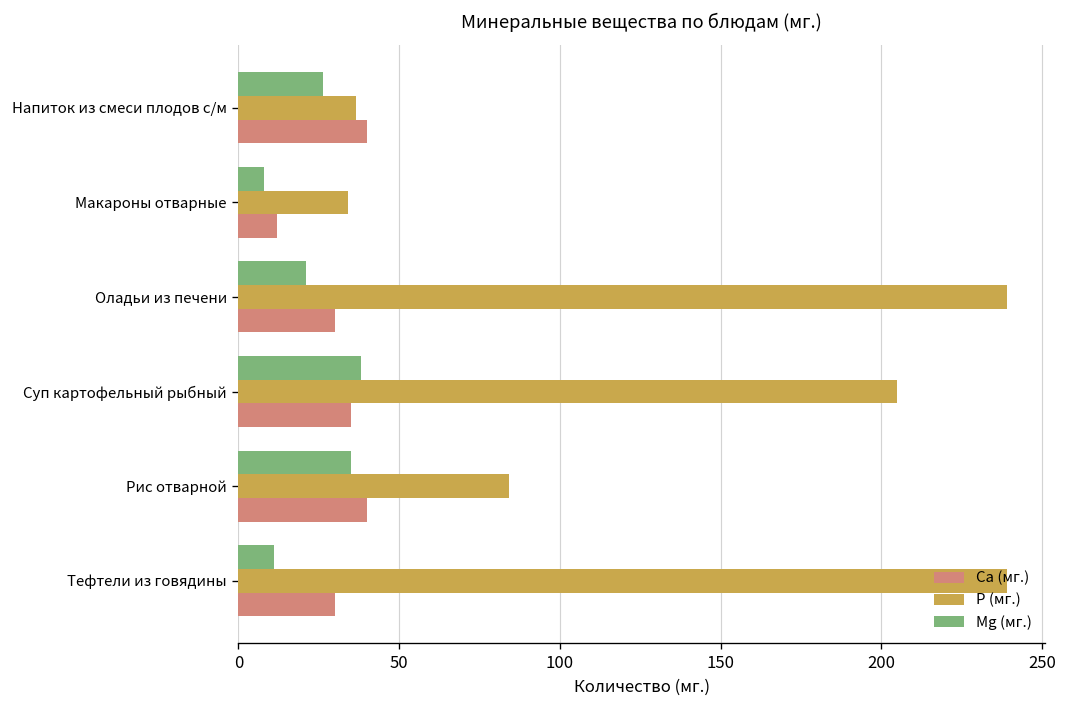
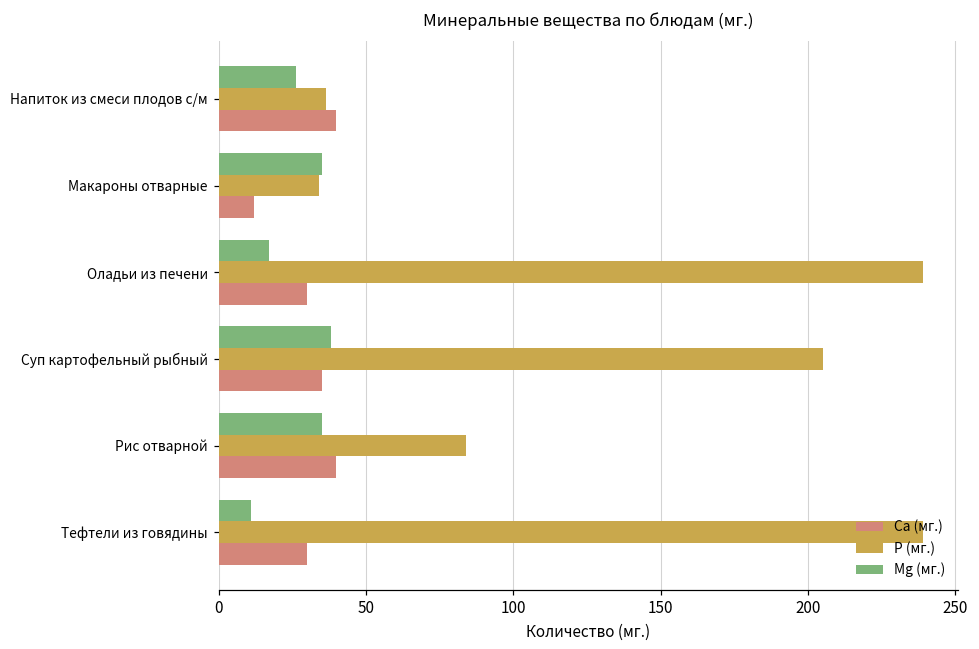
  {
    "Mg (мг.)": {
      "Напиток из смеси плодов с/м": 26,
-     "Макароны отварные": 8,
-     "Оладьи из печени": 21,
+     "Макароны отварные": 35,
+     "Оладьи из печени": 17,
      "Суп картофельный рыбный": 38,
      "Рис отварной": 35,
      "Тефтели из говядины": 11
    }
  }
